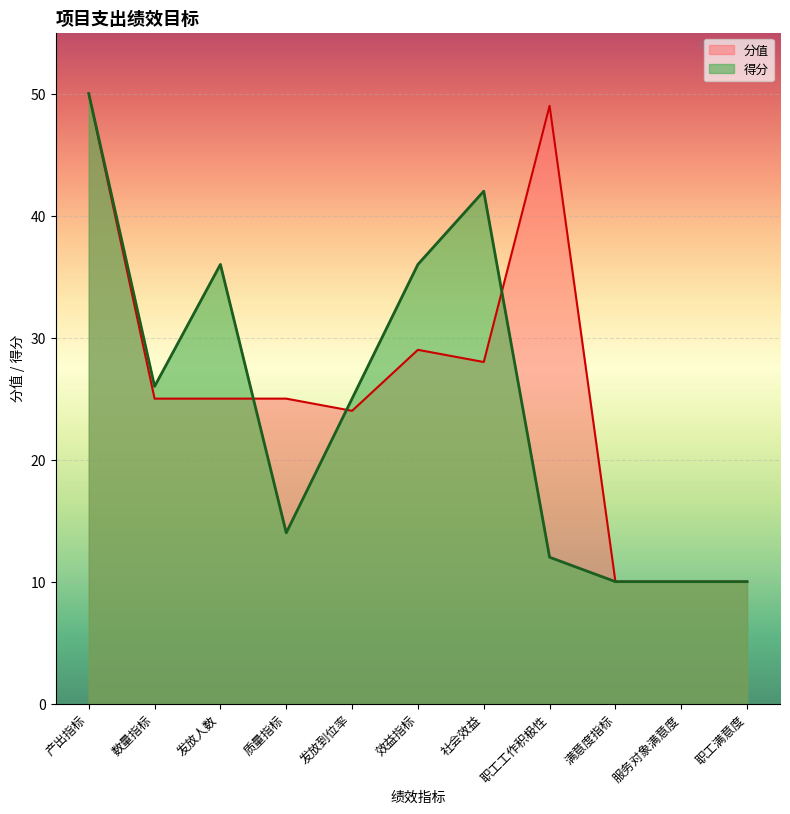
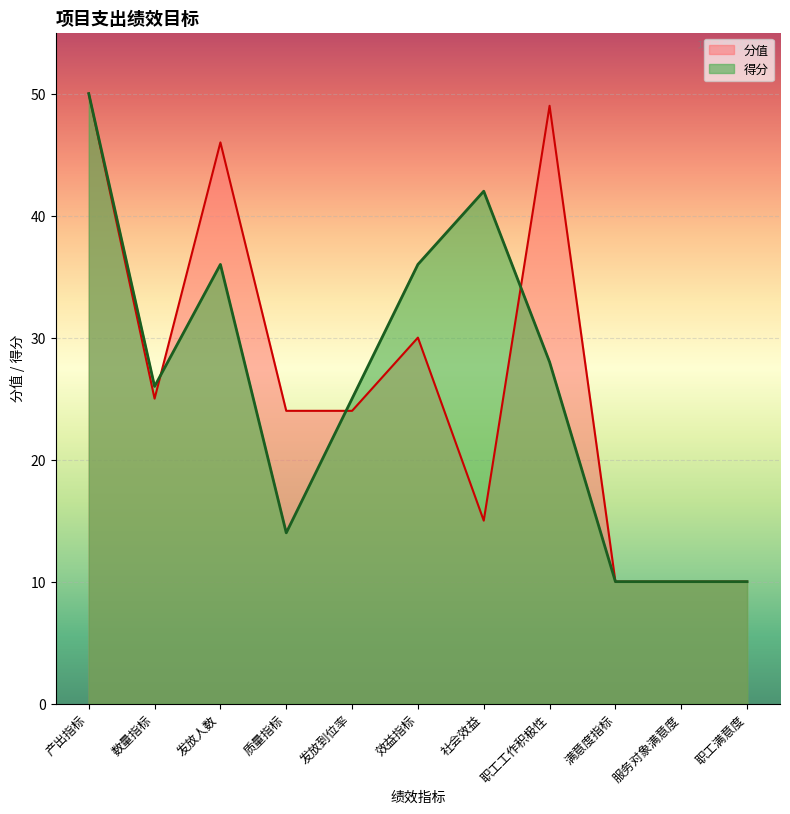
  {
    "分值": {
      "数量指标": 25,
-     "发放人数": 25,
-     "质量指标": 25,
+     "发放人数": 46,
+     "质量指标": 24,
      "发放到位率": 24,
-     "效益指标": 29,
-     "社会效益": 28,
+     "效益指标": 30,
+     "社会效益": 15,
      "职工工作积极性": 49
    },
    "得分": {
      "数量指标": 26,
      "发放人数": 36,
      "质量指标": 14,
      "发放到位率": 25,
      "效益指标": 36,
      "社会效益": 42,
-     "职工工作积极性": 12
+     "职工工作积极性": 28
    }
  }
